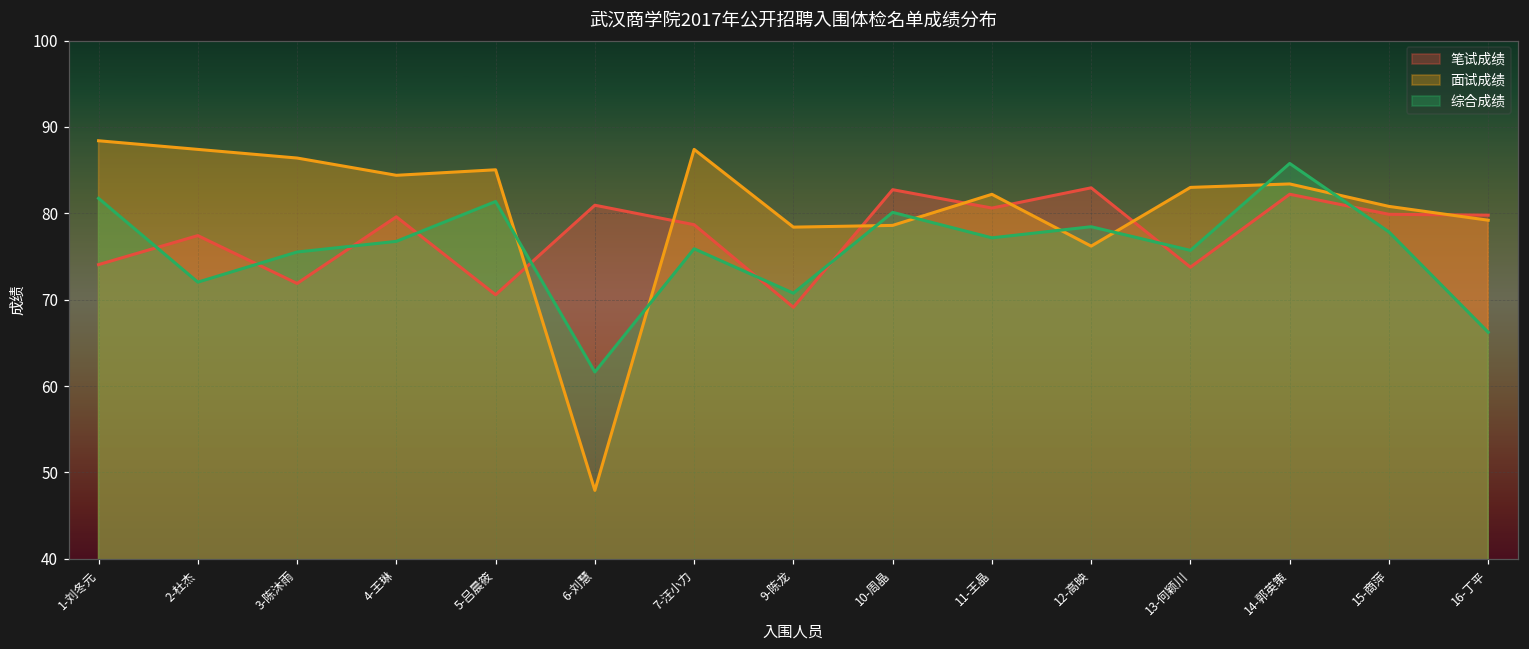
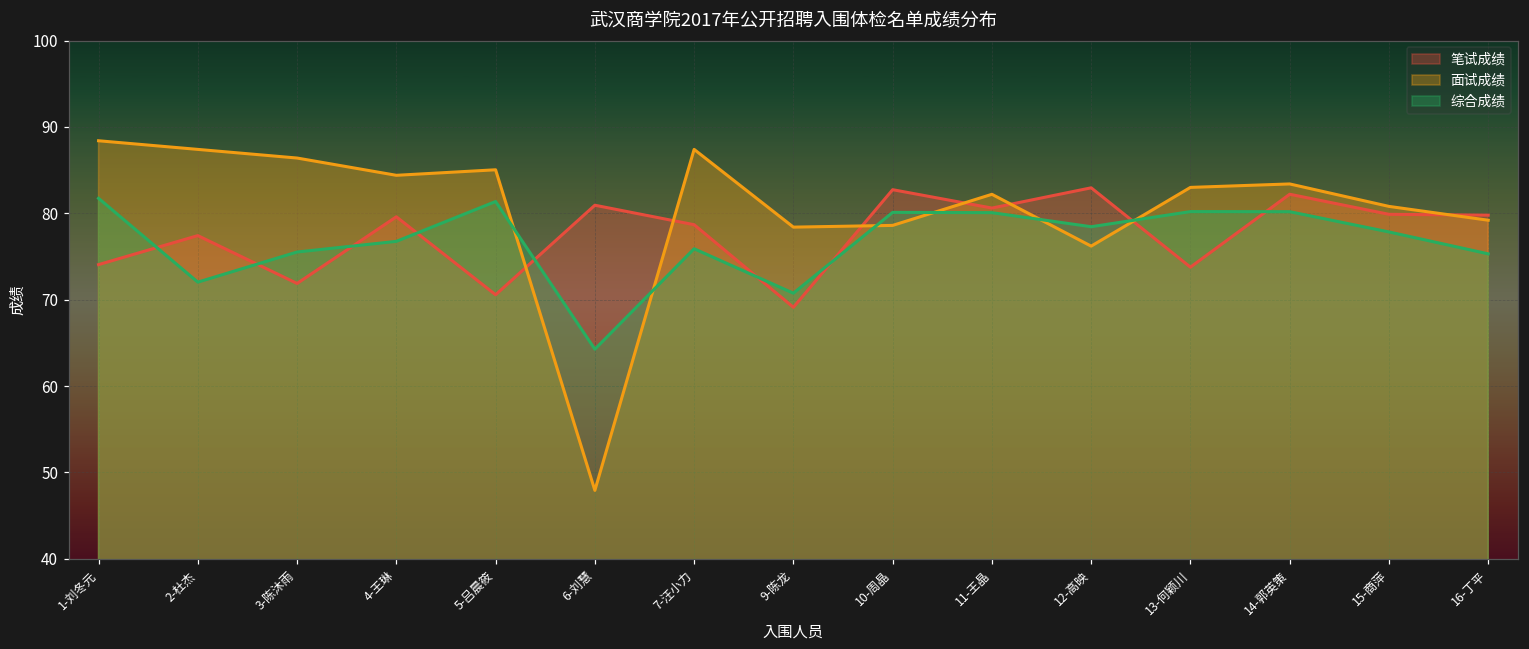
  {
    "综合成绩": {
      "1-刘冬元": 82,
      "2-杜杰": 72,
      "3-陈沐雨": 76,
      "4-王琳": 77,
      "5-吕晨筱": 81,
-     "6-刘慧": 62,
+     "6-刘慧": 64,
      "7-汪小力": 76,
      "9-陈龙": 71,
      "10-周晶": 80,
-     "11-王晶": 77,
+     "11-王晶": 80,
      "12-高映": 78,
-     "13-何颖川": 76,
-     "14-郭英策": 86,
+     "13-何颖川": 80,
+     "14-郭英策": 80,
      "15-商萍": 78,
-     "16-丁平": 66
+     "16-丁平": 75
    }
  }
